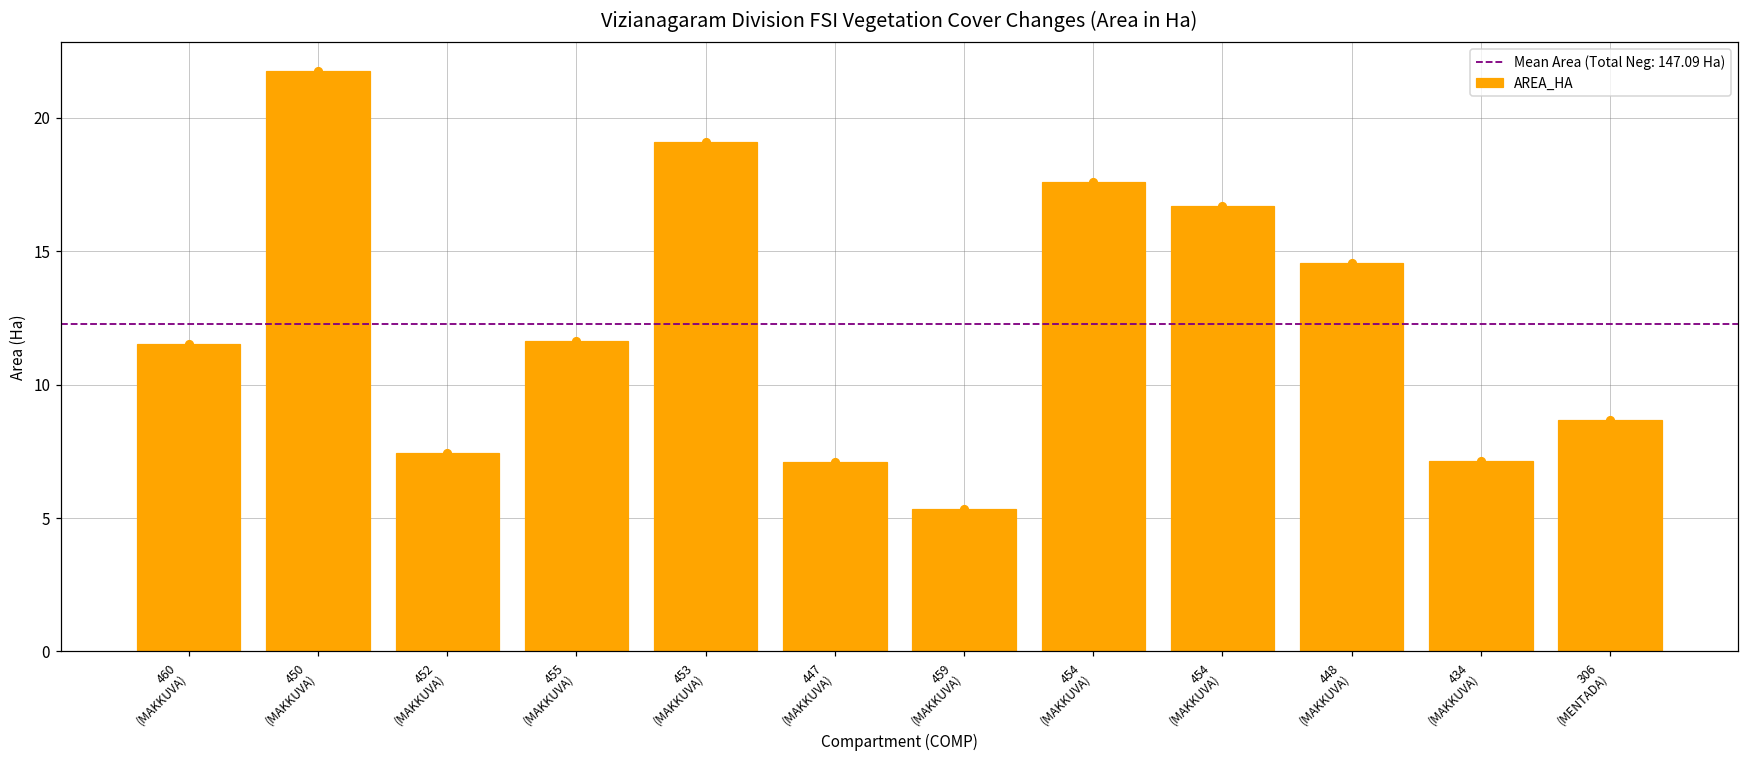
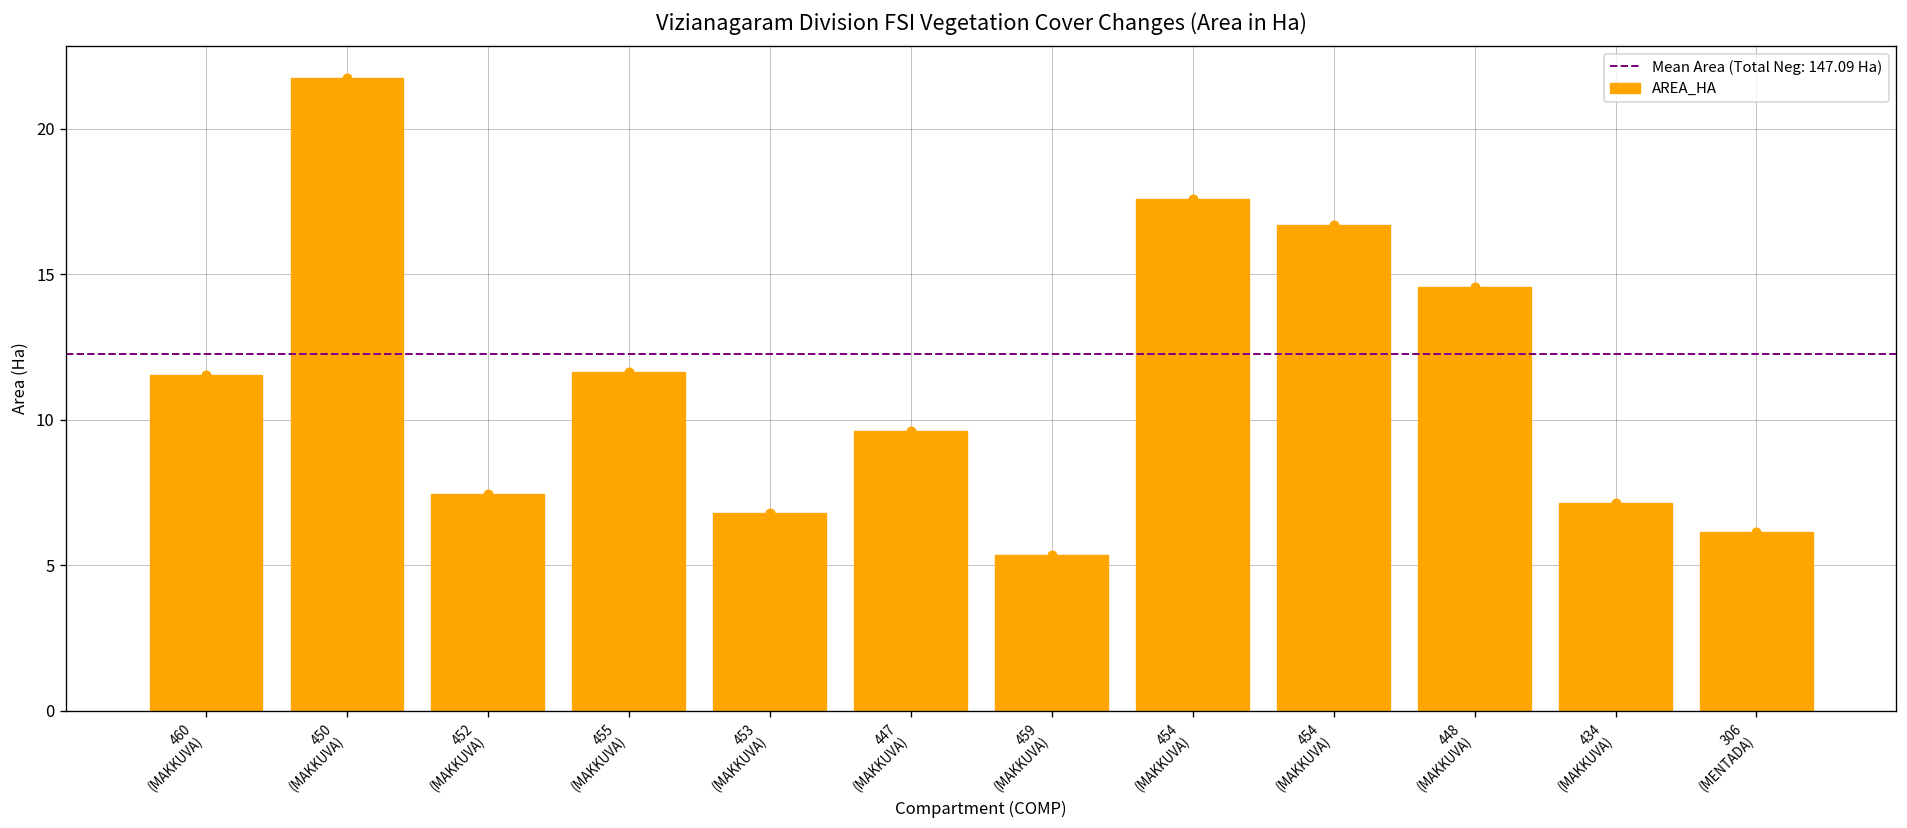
  {
    "460 (MAKKUVA)": 11.5,
    "450 (MAKKUVA)": 21.7,
    "452 (MAKKUVA)": 7.4,
    "455 (MAKKUVA)": 11.6,
-   "453 (MAKKUVA)": 19.1,
-   "447 (MAKKUVA)": 7.1,
+   "453 (MAKKUVA)": 6.8,
+   "447 (MAKKUVA)": 9.6,
    "459 (MAKKUVA)": 5.4,
    "448 (MAKKUVA)": 14.6,
    "434 (MAKKUVA)": 7.1,
-   "306 (MENTADA)": 8.7
+   "306 (MENTADA)": 6.1
  }
